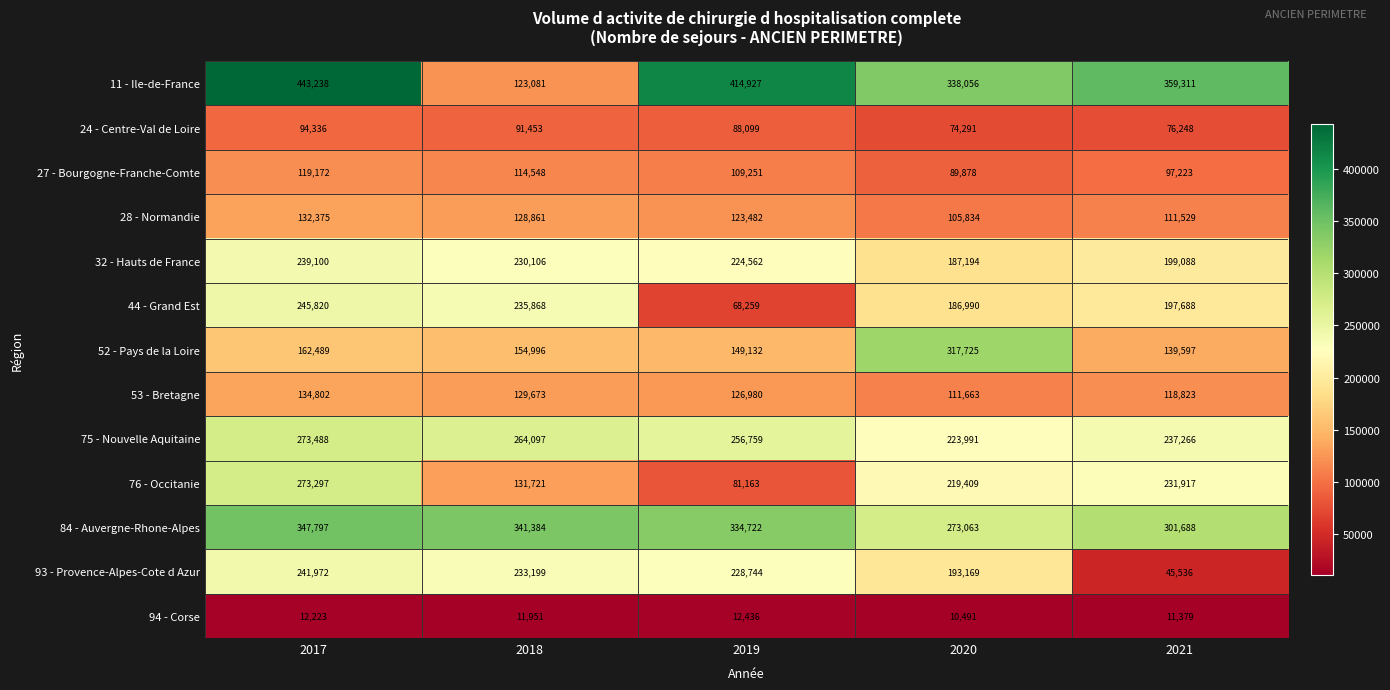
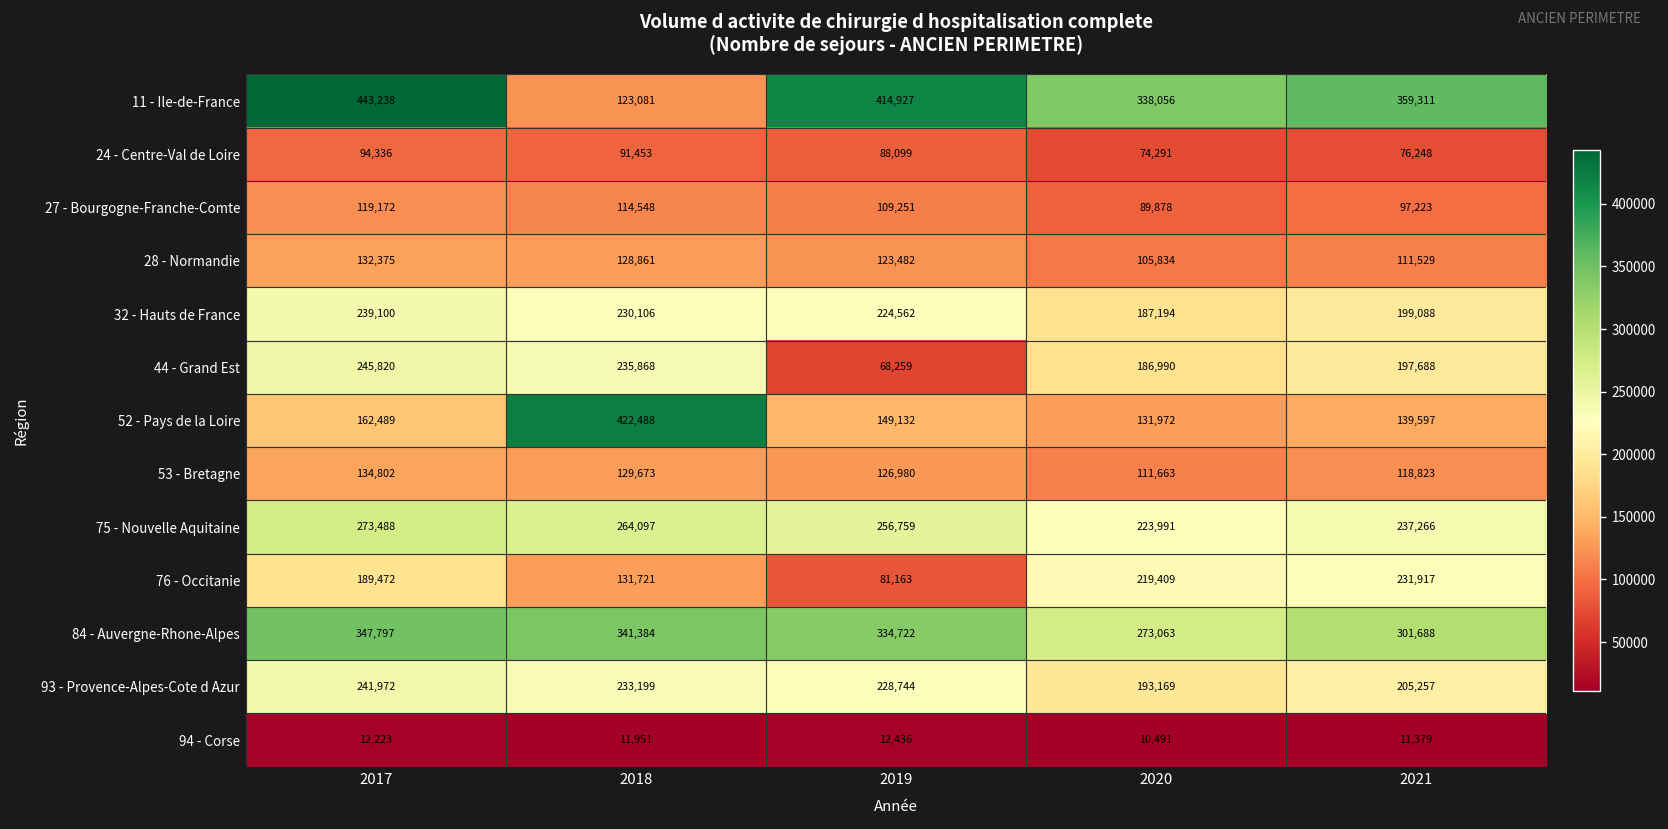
  {
    "11 - Ile-de-France": {
      "2017": "443,238",
      "2018": "123,081",
      "2019": "414,927",
      "2020": "338,056",
      "2021": "359,311"
    },
    "24 - Centre-Val de Loire": {
      "2017": "94,336",
      "2018": "91,453",
      "2019": "88,099",
      "2020": "74,291",
      "2021": "76,248"
    },
    "27 - Bourgogne-Franche-Comte": {
      "2017": "119,172",
      "2018": "114,548",
      "2019": "109,251",
      "2020": "89,878",
      "2021": "97,223"
    },
    "28 - Normandie": {
      "2017": "132,375",
      "2018": "128,861",
      "2019": "123,482",
      "2020": "105,834",
      "2021": "111,529"
    },
    "32 - Hauts de France": {
      "2017": "239,100",
      "2018": "230,106",
      "2019": "224,562",
      "2020": "187,194",
      "2021": "199,088"
    },
    "44 - Grand Est": {
      "2017": "245,820",
      "2018": "235,868",
      "2019": "68,259",
      "2020": "186,990",
      "2021": "197,688"
    },
    "52 - Pays de la Loire": {
      "2017": "162,489",
-     "2018": "154,996",
+     "2018": "422,488",
      "2019": "149,132",
-     "2020": "317,725",
+     "2020": "131,972",
      "2021": "139,597"
    },
    "53 - Bretagne": {
      "2017": "134,802",
      "2018": "129,673",
      "2019": "126,980",
      "2020": "111,663",
      "2021": "118,823"
    },
    "75 - Nouvelle Aquitaine": {
      "2017": "273,488",
      "2018": "264,097",
      "2019": "256,759",
      "2020": "223,991",
      "2021": "237,266"
    },
    "76 - Occitanie": {
-     "2017": "273,297",
+     "2017": "189,472",
      "2018": "131,721",
      "2019": "81,163",
      "2020": "219,409",
      "2021": "231,917"
    },
    "84 - Auvergne-Rhone-Alpes": {
      "2017": "347,797",
      "2018": "341,384",
      "2019": "334,722",
      "2020": "273,063",
      "2021": "301,688"
    },
    "93 - Provence-Alpes-Cote d Azur": {
      "2017": "241,972",
      "2018": "233,199",
      "2019": "228,744",
      "2020": "193,169",
-     "2021": "45,536"
+     "2021": "205,257"
    },
    "94 - Corse": {
      "2017": "12,223",
      "2018": "11,951",
      "2019": "12,436",
      "2020": "10,491",
      "2021": "11,379"
    }
  }
